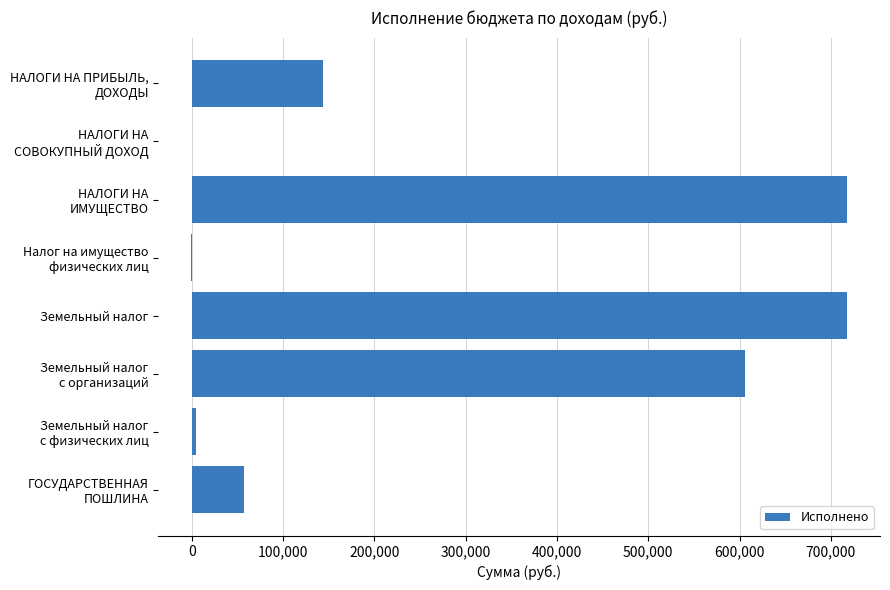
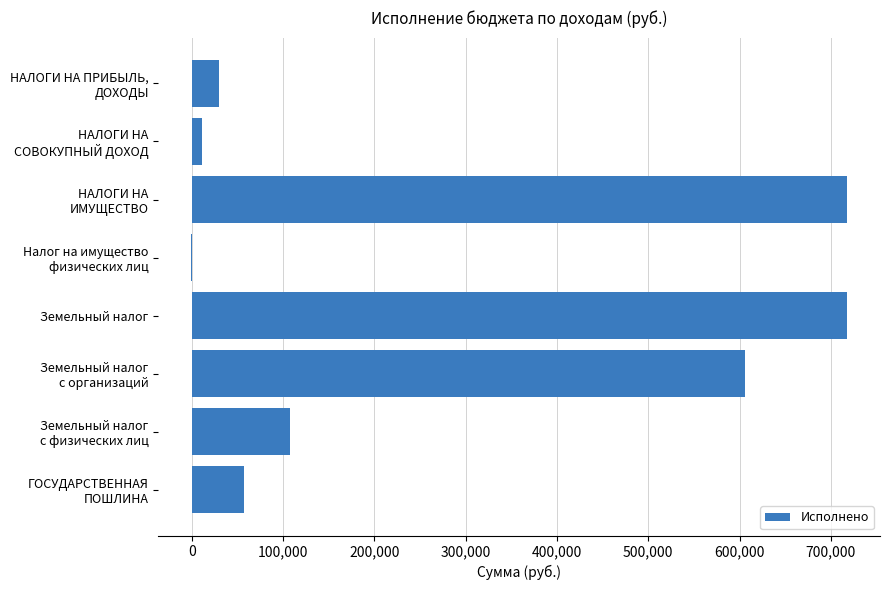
  {
-   "НАЛОГИ НА ПРИБЫЛЬ, ДОХОДЫ": "140,000",
-   "НАЛОГИ НА СОВОКУПНЫЙ ДОХОД": "0",
+   "НАЛОГИ НА ПРИБЫЛЬ, ДОХОДЫ": "30,000",
+   "НАЛОГИ НА СОВОКУПНЫЙ ДОХОД": "10,000",
    "НАЛОГИ НА ИМУЩЕСТВО": "720,000",
    "Земельный налог": "720,000",
    "Земельный налог с организаций": "610,000",
-   "Земельный налог с физических лиц": "0",
+   "Земельный налог с физических лиц": "110,000",
    "ГОСУДАРСТВЕННАЯ ПОШЛИНА": "60,000"
  }
